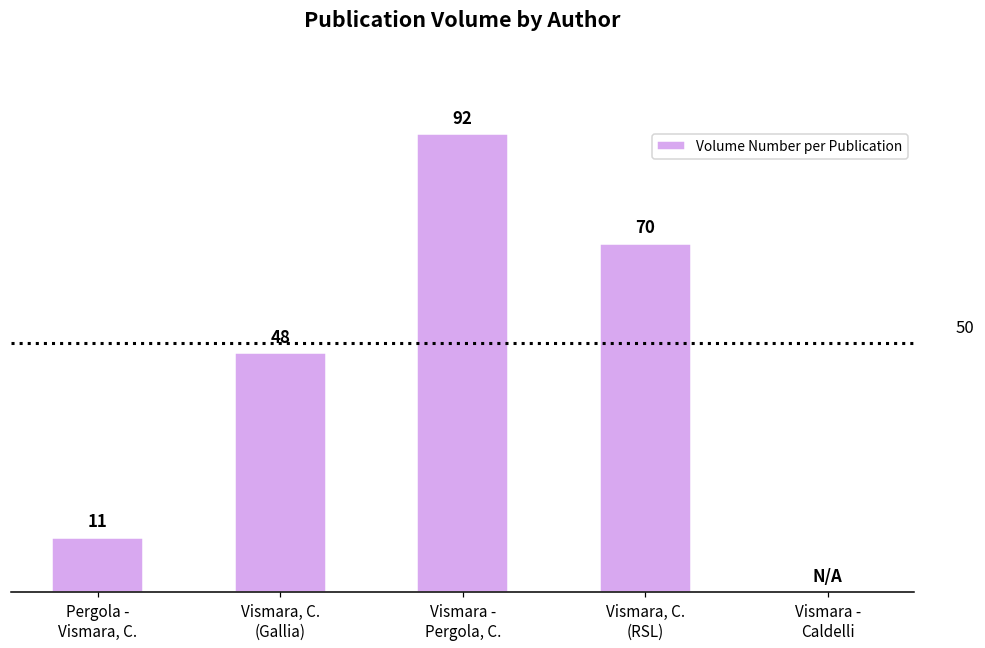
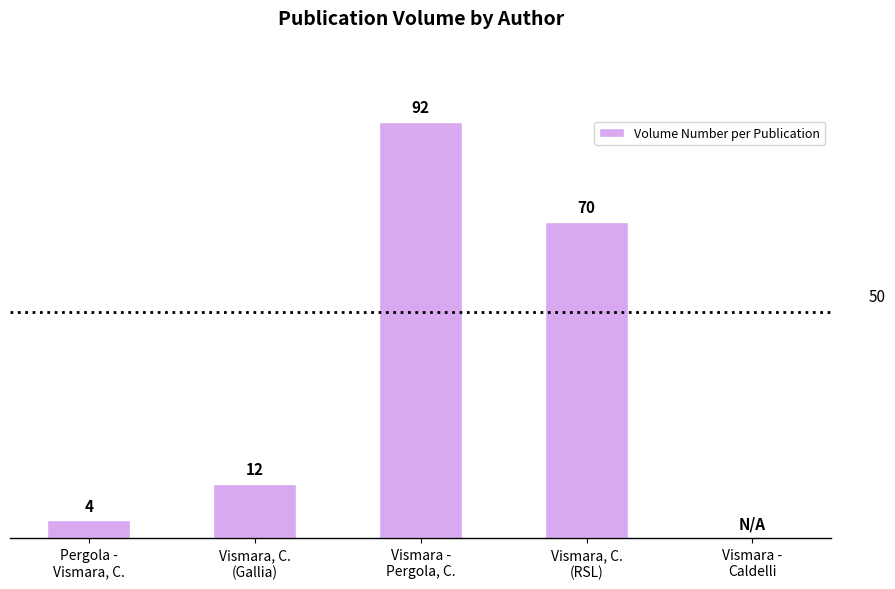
  {
-   "Pergola - Vismara, C.": 11,
-   "Vismara, C. (Gallia)": 48,
+   "Pergola - Vismara, C.": 4,
+   "Vismara, C. (Gallia)": 12,
    "Vismara - Pergola, C.": 92,
    "Vismara, C. (RSL)": 70
  }
